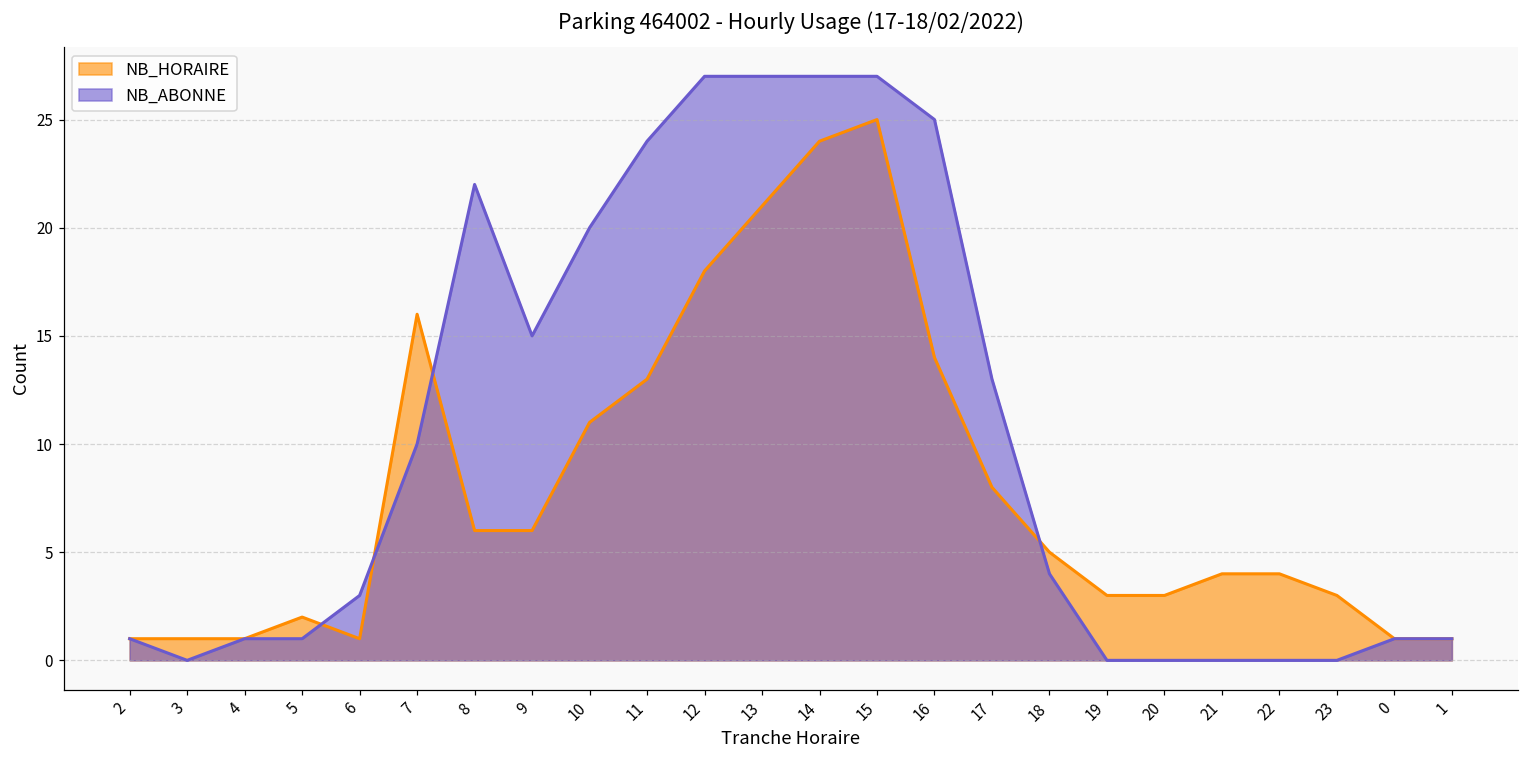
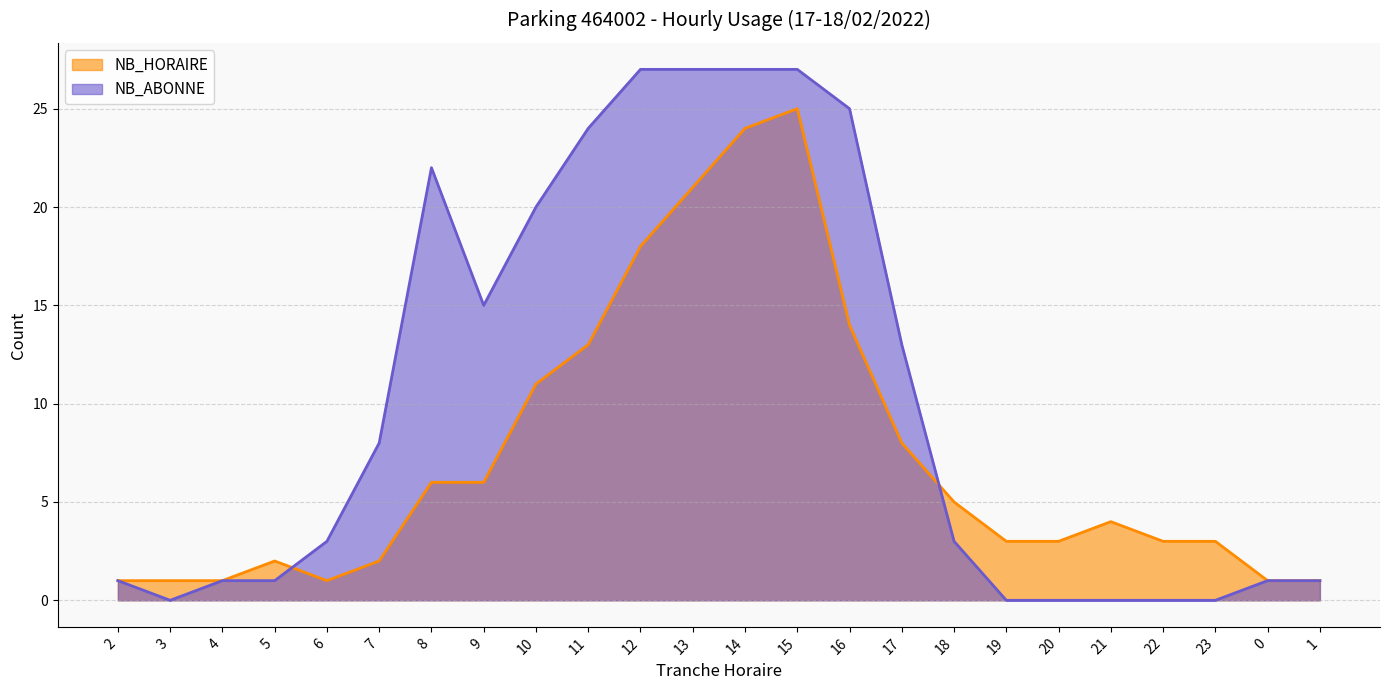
  {
    "NB_HORAIRE": {
      "3": 1,
      "5": 2,
      "6": 1,
-     "7": 16,
+     "7": 2,
      "8": 6,
      "9": 6,
      "10": 11,
      "11": 13,
      "12": 18,
      "13": 21,
      "14": 24,
      "15": 25,
      "16": 14,
      "17": 8,
      "18": 5,
      "19": 3,
      "20": 3,
      "21": 4,
-     "22": 4,
+     "22": 3,
      "23": 3
    },
    "NB_ABONNE": {
      "3": 0,
      "5": 1,
      "6": 3,
-     "7": 10,
+     "7": 8,
      "8": 22,
      "9": 15,
      "10": 20,
      "11": 24,
      "12": 27,
      "13": 27,
      "14": 27,
      "15": 27,
      "16": 25,
      "17": 13,
-     "18": 4,
+     "18": 3,
      "19": 0,
      "20": 0,
      "21": 0,
      "22": 0,
      "23": 0
    }
  }
